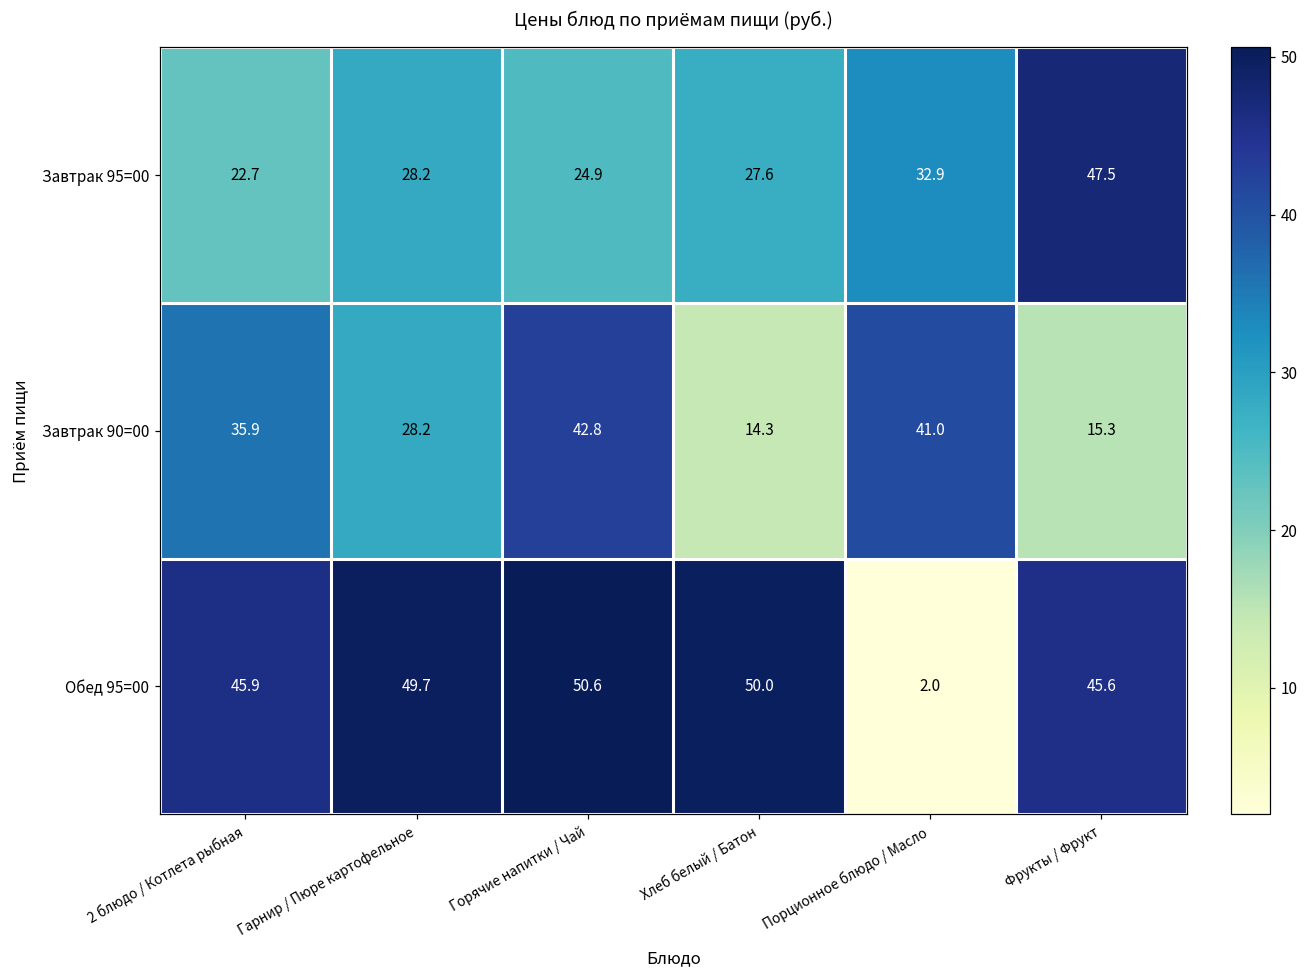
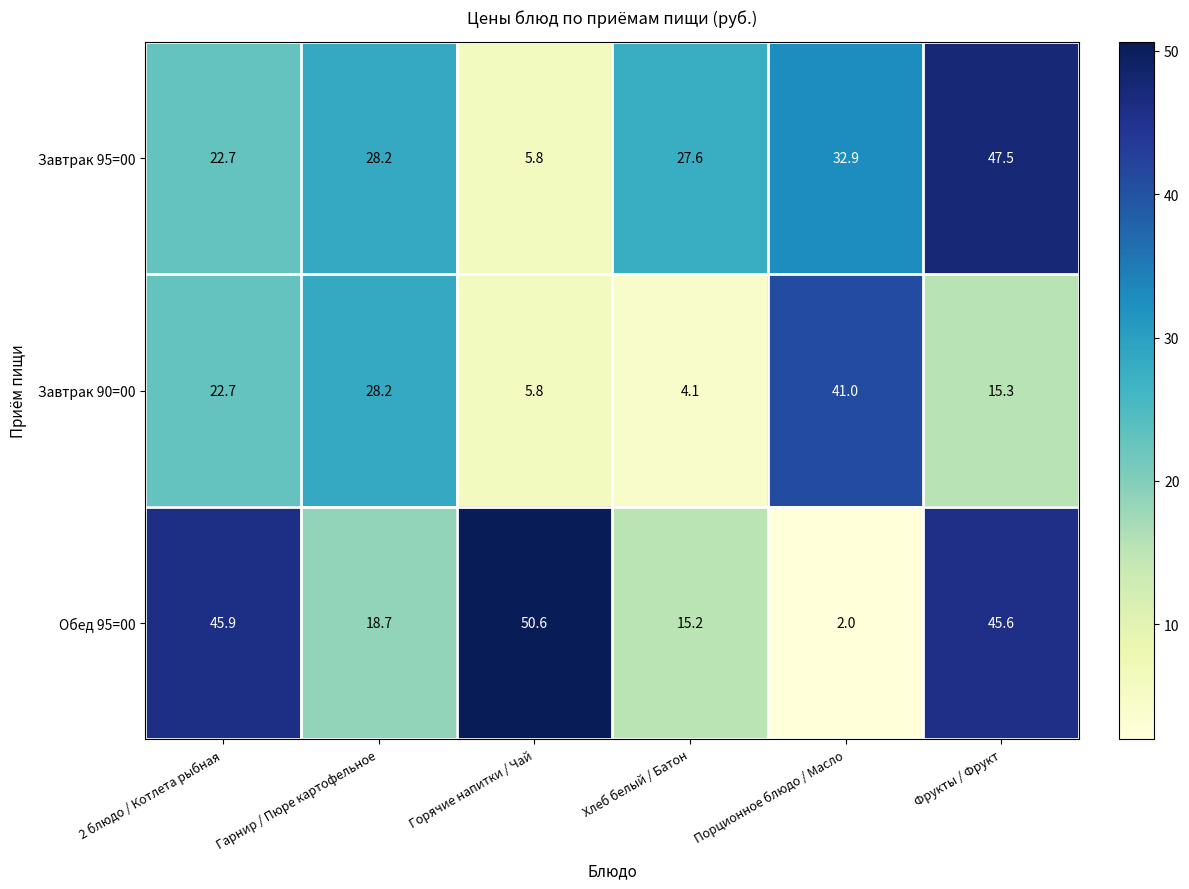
  {
    "Завтрак 95=00": {
      "2 блюдо / Котлета рыбная": 22.7,
      "Гарнир / Пюре картофельное": 28.2,
-     "Горячие напитки / Чай": 24.9,
+     "Горячие напитки / Чай": 5.8,
      "Хлеб белый / Батон": 27.6,
      "Порционное блюдо / Масло": 32.9,
      "Фрукты / Фрукт": 47.5
    },
    "Завтрак 90=00": {
-     "2 блюдо / Котлета рыбная": 35.9,
+     "2 блюдо / Котлета рыбная": 22.7,
      "Гарнир / Пюре картофельное": 28.2,
-     "Горячие напитки / Чай": 42.8,
-     "Хлеб белый / Батон": 14.3,
+     "Горячие напитки / Чай": 5.8,
+     "Хлеб белый / Батон": 4.1,
      "Порционное блюдо / Масло": 41.0,
      "Фрукты / Фрукт": 15.3
    },
    "Обед 95=00": {
      "2 блюдо / Котлета рыбная": 45.9,
-     "Гарнир / Пюре картофельное": 49.7,
+     "Гарнир / Пюре картофельное": 18.7,
      "Горячие напитки / Чай": 50.6,
-     "Хлеб белый / Батон": 50.0,
+     "Хлеб белый / Батон": 15.2,
      "Порционное блюдо / Масло": 2.0,
      "Фрукты / Фрукт": 45.6
    }
  }
